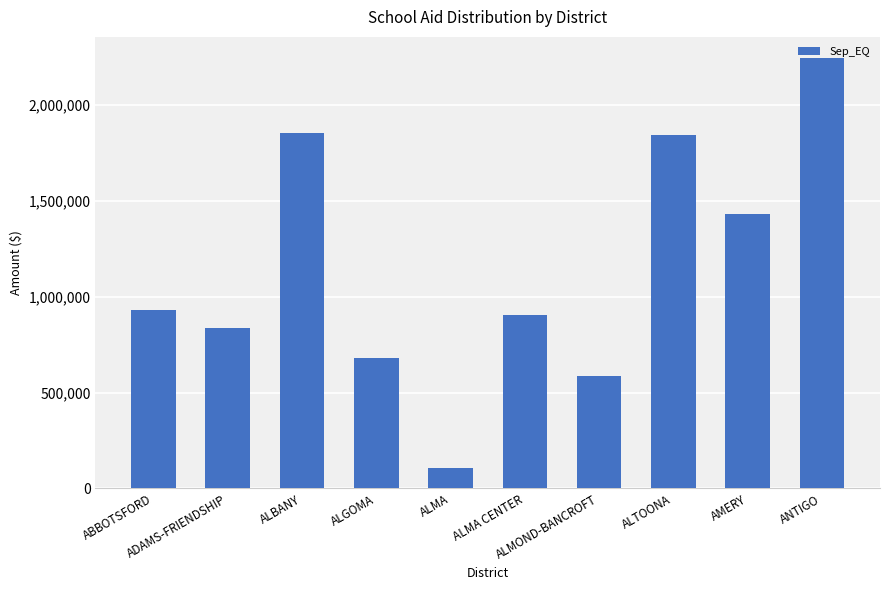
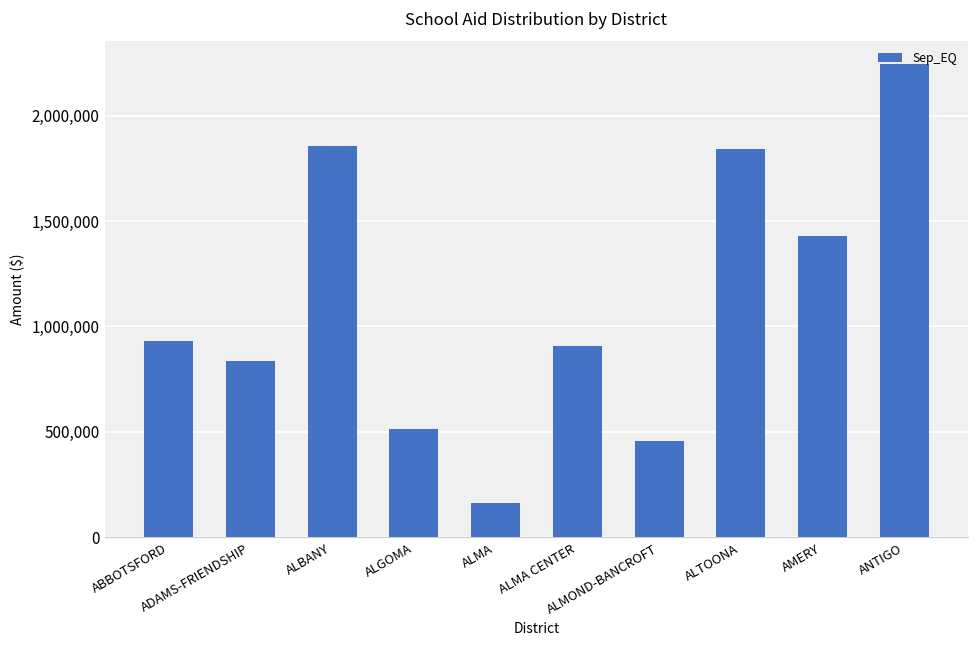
  {
    "ABBOTSFORD": "930,000",
    "ADAMS-FRIENDSHIP": "840,000",
    "ALBANY": "1,850,000",
-   "ALGOMA": "680,000",
-   "ALMA": "110,000",
+   "ALGOMA": "510,000",
+   "ALMA": "160,000",
    "ALMA CENTER": "910,000",
-   "ALMOND-BANCROFT": "590,000",
+   "ALMOND-BANCROFT": "460,000",
    "ALTOONA": "1,840,000",
    "AMERY": "1,430,000",
    "ANTIGO": "2,240,000"
  }
